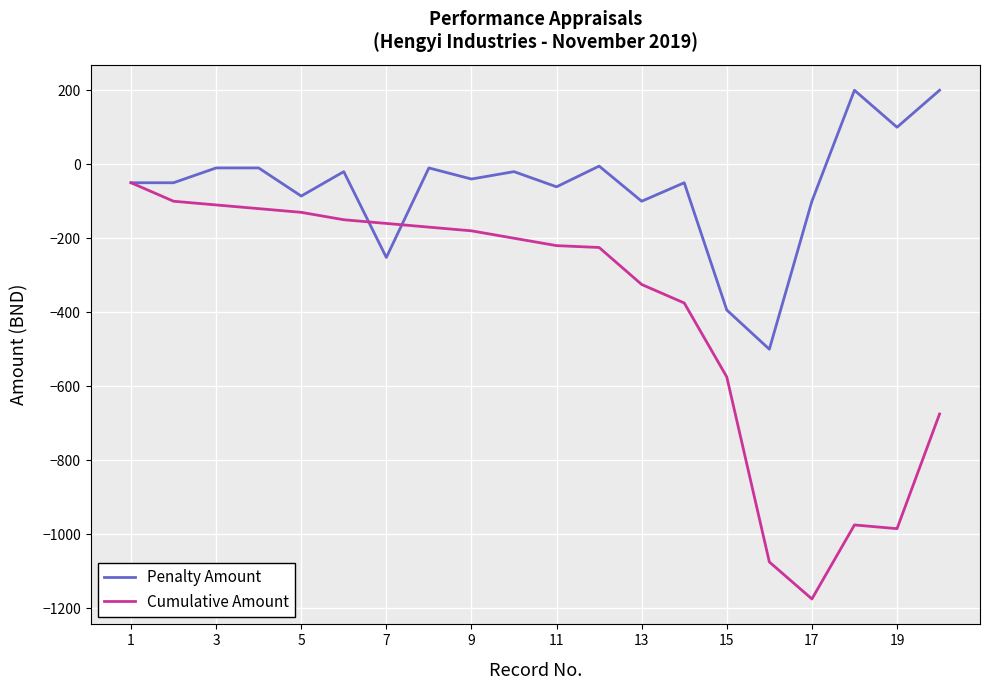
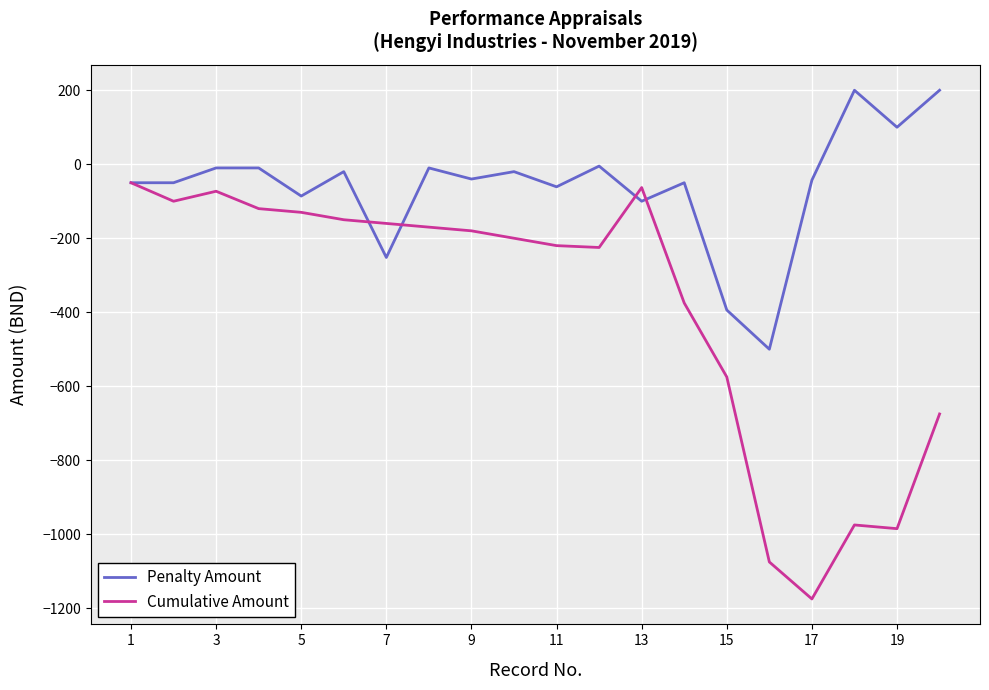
  {
    "Penalty Amount": {
      "3": -10,
      "5": -90,
      "7": -250,
      "9": -40,
      "11": -60,
      "13": -100,
      "15": -390,
-     "17": -100,
+     "17": -40,
      "19": 100
    },
    "Cumulative Amount": {
-     "3": -110,
+     "3": -70,
      "5": -130,
      "7": -160,
      "9": -180,
      "11": -220,
-     "13": -330,
+     "13": -60,
      "15": -580,
      "17": -1180,
      "19": -990
    }
  }
